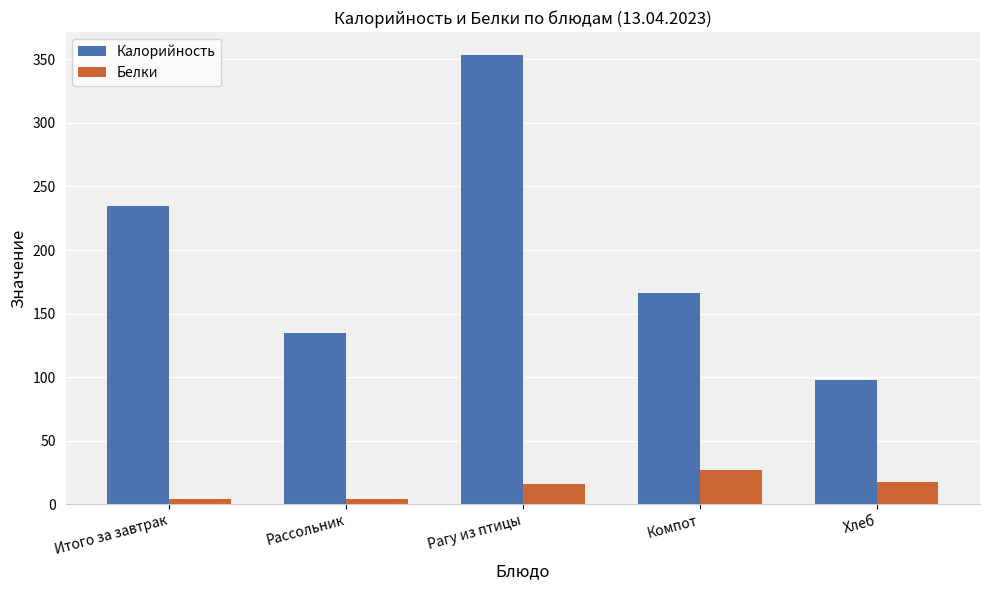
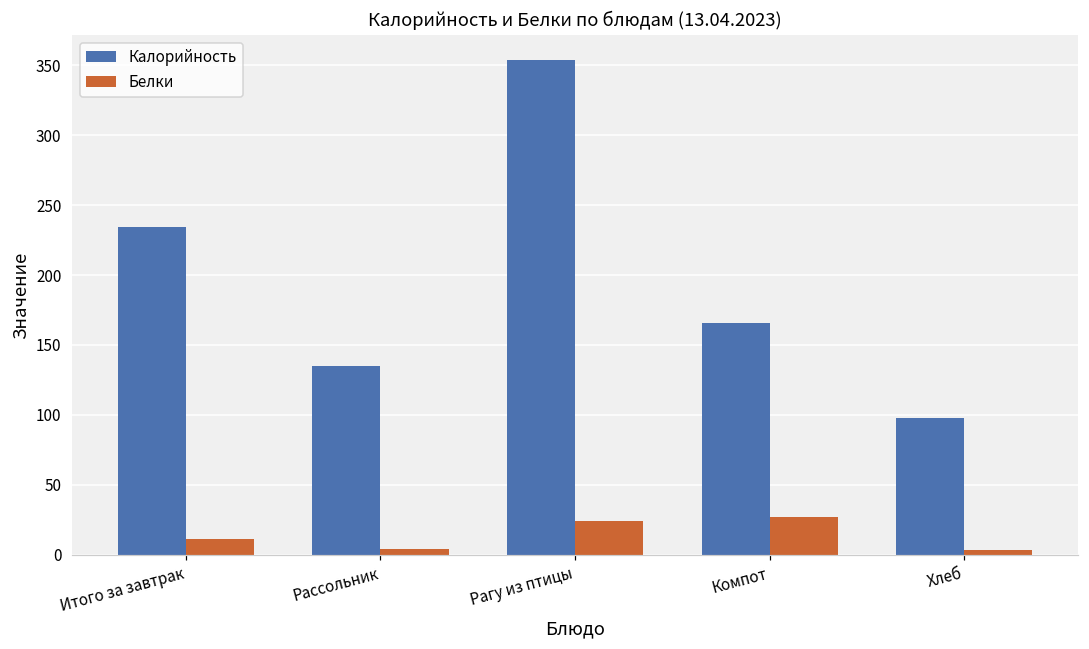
  {
    "Калорийность": {
      "Итого за завтрак": 235,
      "Рассольник": 135,
      "Рагу из птицы": 354,
      "Компот": 166,
      "Хлеб": 98
    },
    "Белки": {
-     "Итого за завтрак": 4,
+     "Итого за завтрак": 11,
      "Рассольник": 4,
-     "Рагу из птицы": 16,
+     "Рагу из птицы": 24,
      "Компот": 27,
-     "Хлеб": 18
+     "Хлеб": 3
    }
  }
